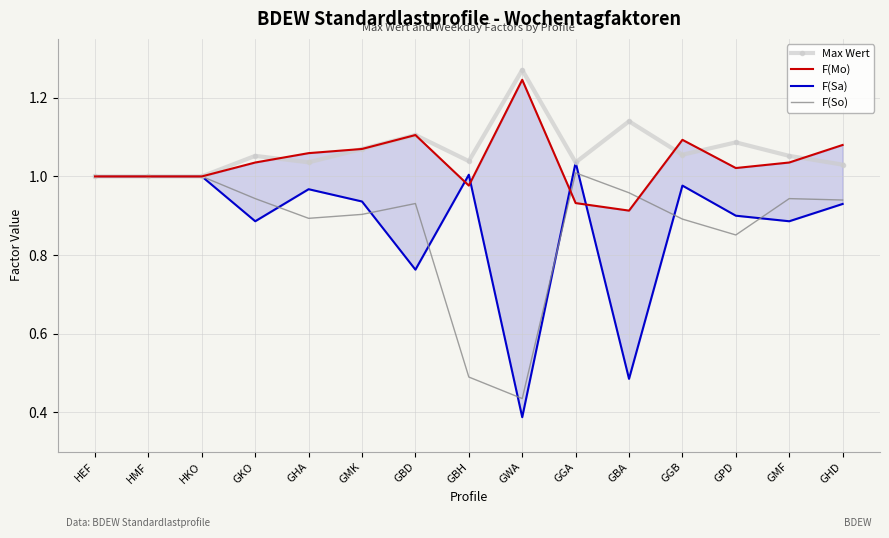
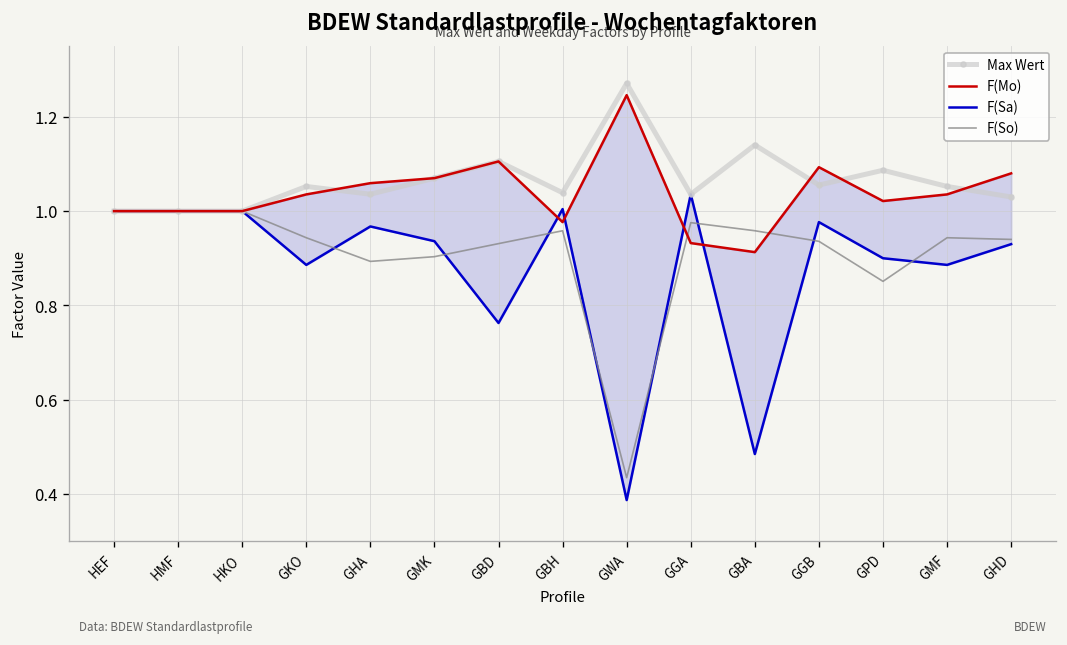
  {
    "F(Mo)": {
      "GBH": 0.98,
      "GGA": 0.93
    },
    "F(So)": {
      "GKO": 0.94,
      "GHA": 0.89,
      "GMK": 0.90,
      "GBD": 0.93,
-     "GBH": 0.49,
+     "GBH": 0.96,
      "GWA": 0.44,
-     "GGA": 1.01,
+     "GGA": 0.98,
      "GBA": 0.96,
-     "GGB": 0.89,
+     "GGB": 0.94,
      "GPD": 0.85,
      "GMF": 0.94,
      "GHD": 0.94
    }
  }
